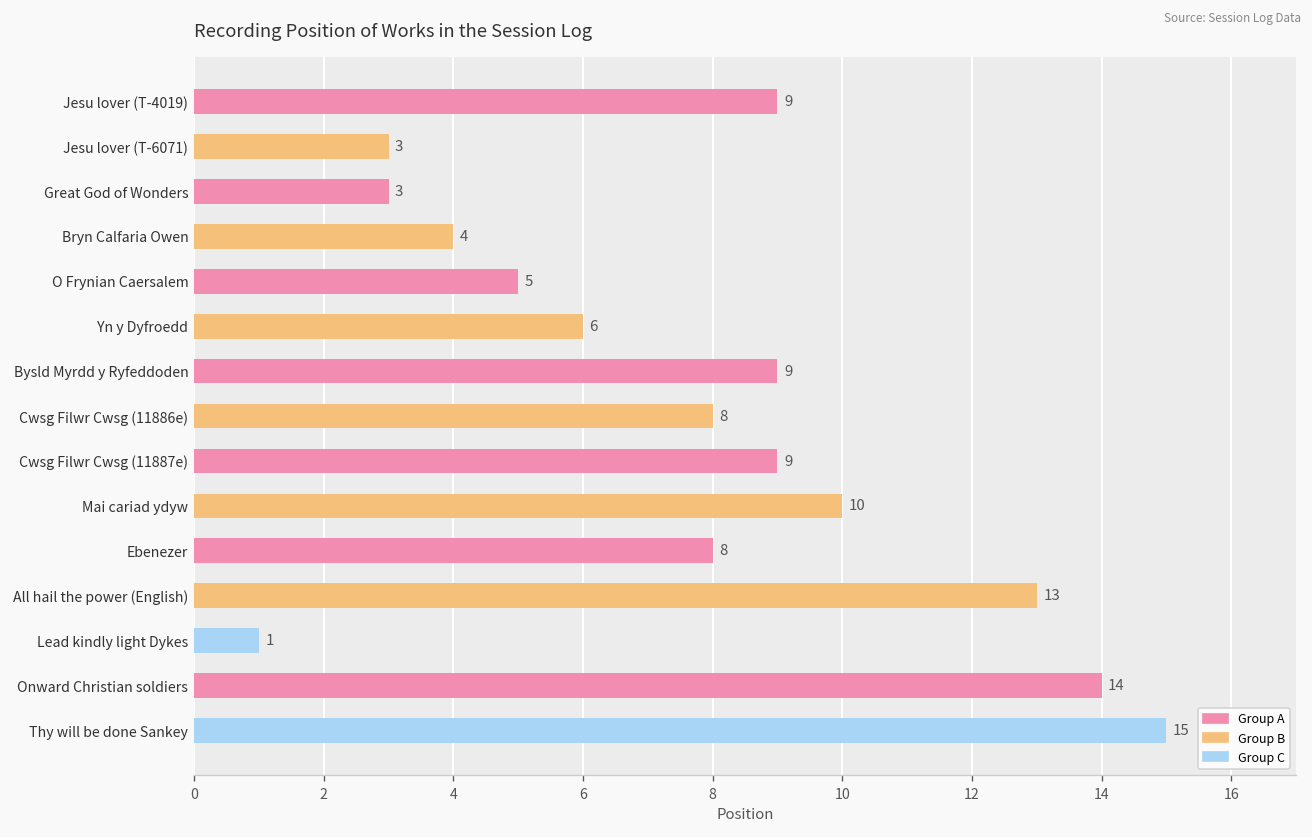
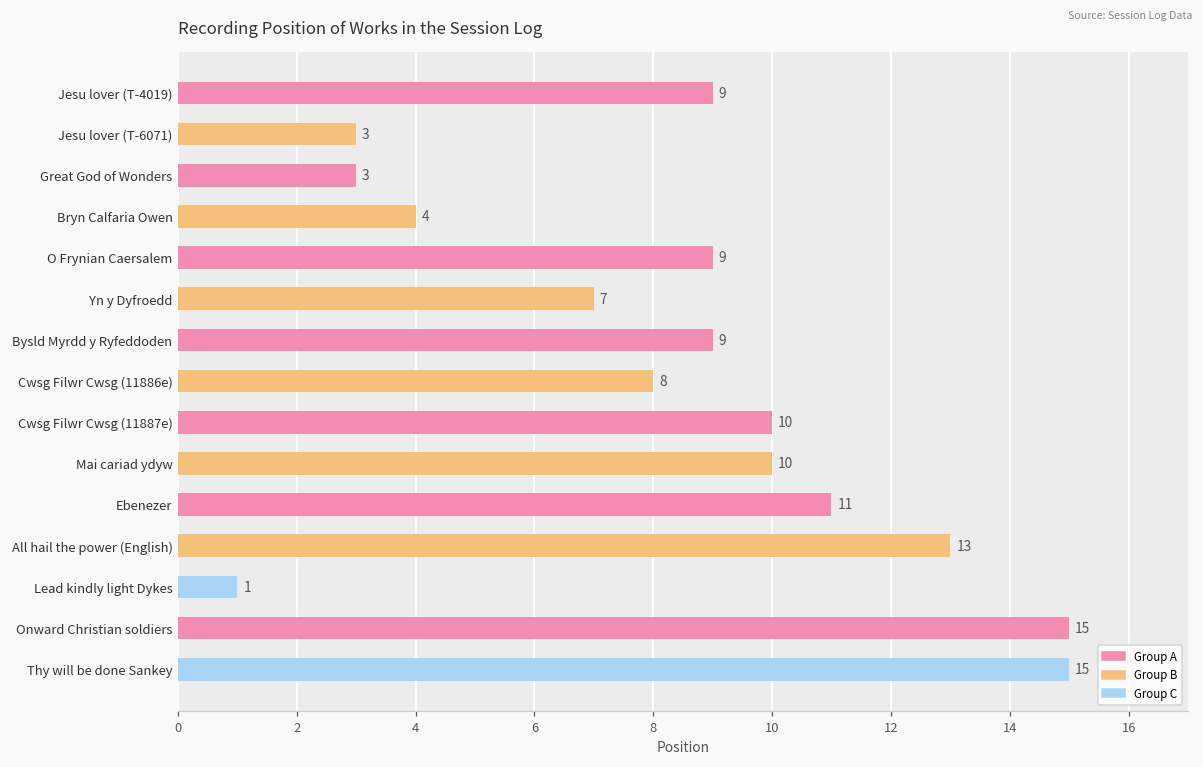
  {
    "Jesu lover (T-4019)": 9,
    "Jesu lover (T-6071)": 3,
    "Great God of Wonders": 3,
    "Bryn Calfaria Owen": 4,
-   "O Frynian Caersalem": 5,
-   "Yn y Dyfroedd": 6,
+   "O Frynian Caersalem": 9,
+   "Yn y Dyfroedd": 7,
    "Bysld Myrdd y Ryfeddoden": 9,
    "Cwsg Filwr Cwsg (11886e)": 8,
-   "Cwsg Filwr Cwsg (11887e)": 9,
+   "Cwsg Filwr Cwsg (11887e)": 10,
    "Mai cariad ydyw": 10,
-   "Ebenezer": 8,
+   "Ebenezer": 11,
    "All hail the power (English)": 13,
    "Lead kindly light Dykes": 1,
-   "Onward Christian soldiers": 14,
+   "Onward Christian soldiers": 15,
    "Thy will be done Sankey": 15
  }
